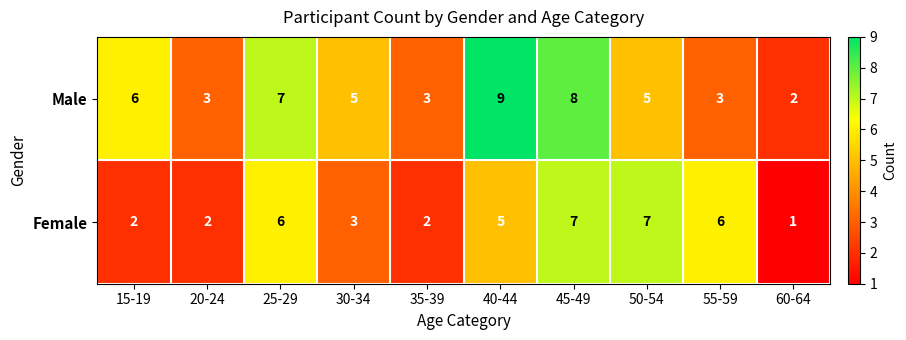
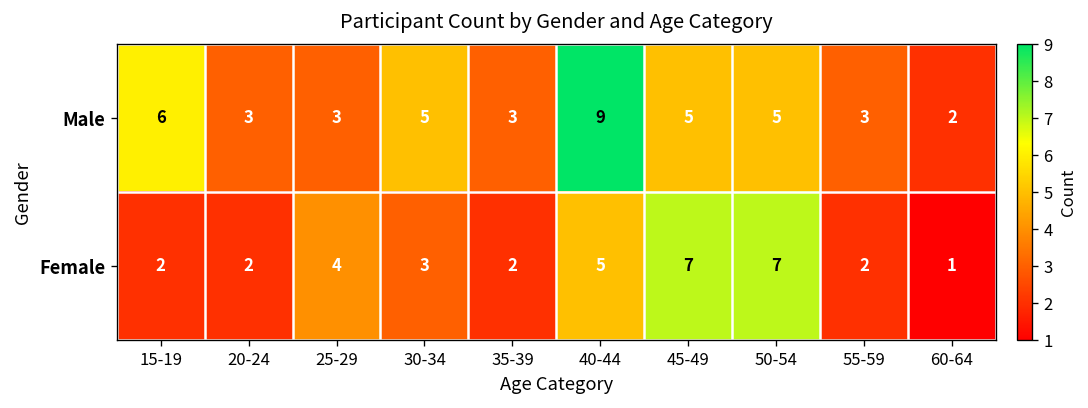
  {
    "Male": {
      "15-19": 6,
      "20-24": 3,
-     "25-29": 7,
+     "25-29": 3,
      "30-34": 5,
      "35-39": 3,
      "40-44": 9,
-     "45-49": 8,
+     "45-49": 5,
      "50-54": 5,
      "55-59": 3,
      "60-64": 2
    },
    "Female": {
      "15-19": 2,
      "20-24": 2,
-     "25-29": 6,
+     "25-29": 4,
      "30-34": 3,
      "35-39": 2,
      "40-44": 5,
      "45-49": 7,
      "50-54": 7,
-     "55-59": 6,
+     "55-59": 2,
      "60-64": 1
    }
  }
